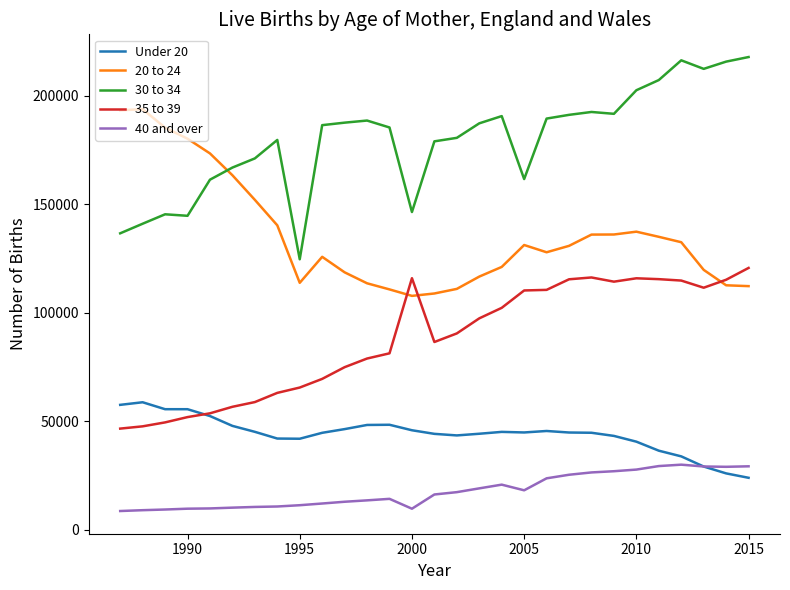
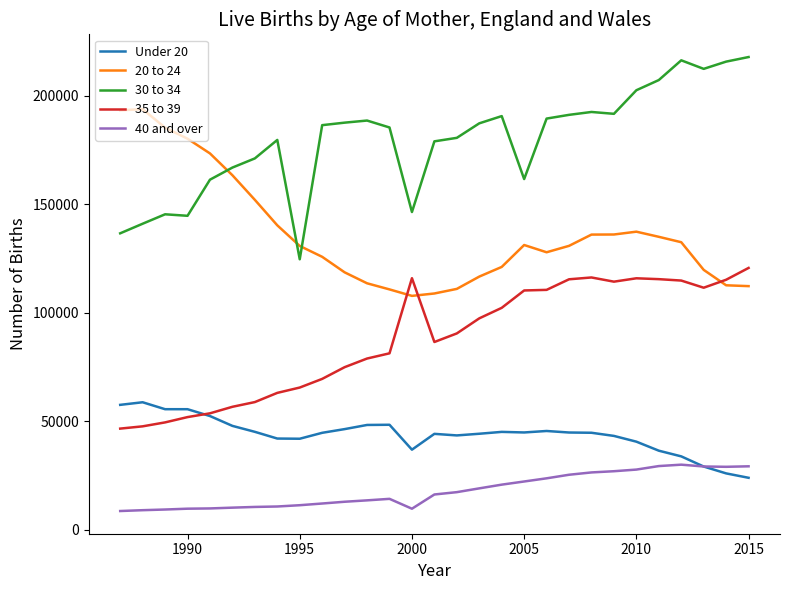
  {
    "Under 20": {
      "1990": 56000,
      "1995": 42000,
-     "2000": 46000,
+     "2000": 37000,
      "2005": 45000,
      "2010": 41000,
      "2015": 24000
    },
    "20 to 24": {
-     "1995": 114000,
+     "1995": 131000,
      "2000": 108000,
      "2005": 131000,
      "2010": 137000,
      "2015": 112000
    },
    "30 to 34": {
      "1990": 145000,
      "1995": 125000,
      "2000": 146000,
      "2005": 162000,
      "2010": 202000,
      "2015": 218000
    },
    "35 to 39": {
      "1990": 52000,
      "1995": 66000,
      "2000": 116000,
      "2005": 110000,
      "2010": 116000,
      "2015": 121000
    },
    "40 and over": {
      "1990": 10000,
      "1995": 11000,
      "2000": 10000,
-     "2005": 18000,
+     "2005": 22000,
      "2010": 28000,
      "2015": 29000
    }
  }
